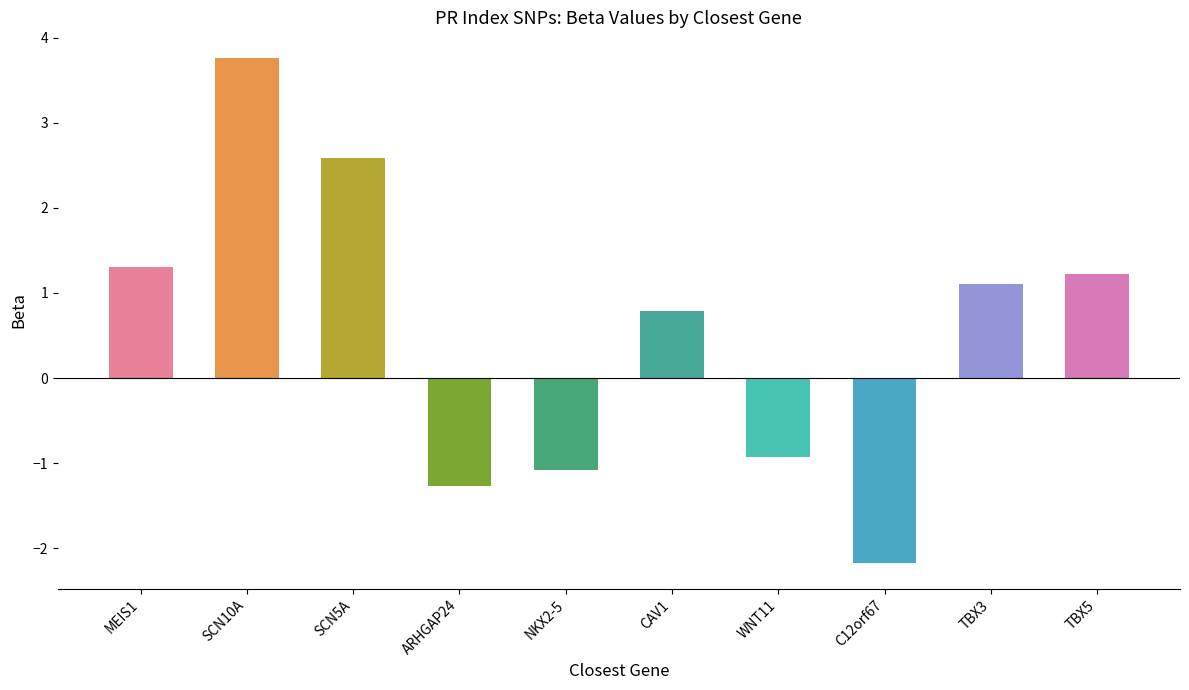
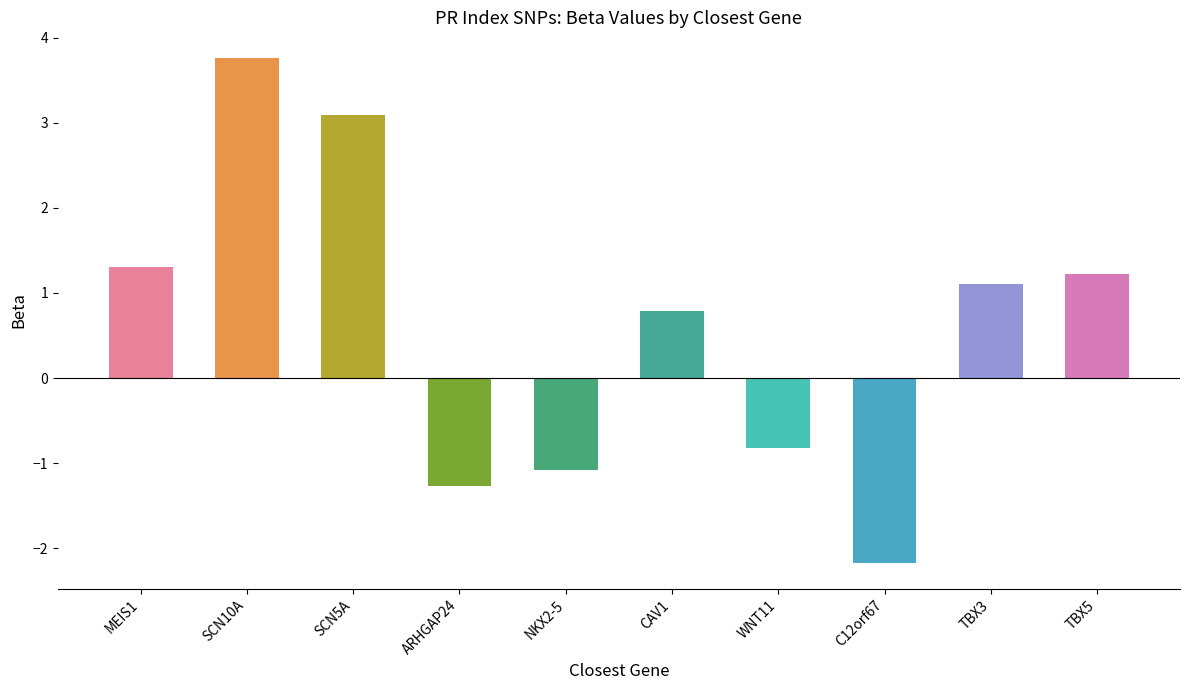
  {
    "MEIS1": 1.3,
    "SCN10A": 3.8,
-   "SCN5A": 2.6,
+   "SCN5A": 3.1,
    "ARHGAP24": -1.3,
    "NKX2-5": -1.1,
    "CAV1": 0.8,
-   "WNT11": -0.9,
+   "WNT11": -0.8,
    "C12orf67": -2.2,
    "TBX3": 1.1,
    "TBX5": 1.2
  }
